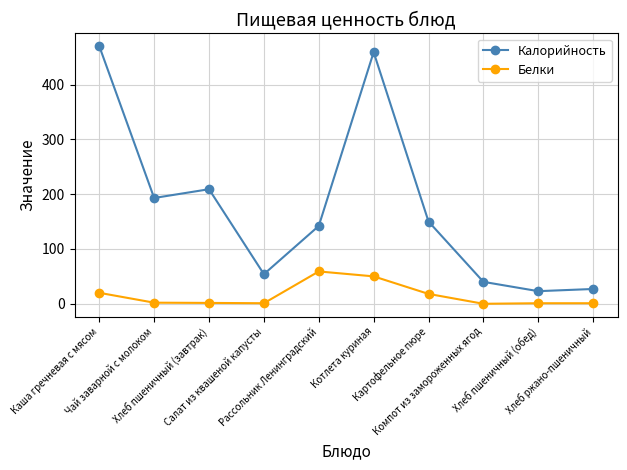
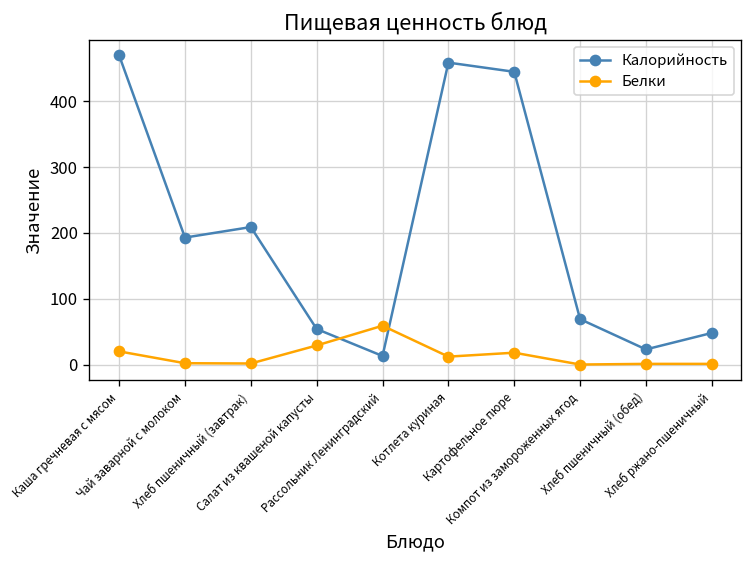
  {
    "Калорийность": {
      "Каша гречневая с мясом": 470,
      "Чай заварной с молоком": 190,
      "Хлеб пшеничный (завтрак)": 210,
      "Салат из квашеной капусты": 50,
-     "Рассольник Ленинградский": 140,
+     "Рассольник Ленинградский": 10,
      "Котлета куриная": 460,
-     "Картофельное пюре": 150,
-     "Компот из замороженных ягод": 40,
+     "Картофельное пюре": 450,
+     "Компот из замороженных ягод": 70,
      "Хлеб пшеничный (обед)": 20,
-     "Хлеб ржано-пшеничный": 30
+     "Хлеб ржано-пшеничный": 50
    },
    "Белки": {
      "Каша гречневая с мясом": 20,
      "Чай заварной с молоком": 0,
      "Хлеб пшеничный (завтрак)": 0,
-     "Салат из квашеной капусты": 0,
+     "Салат из квашеной капусты": 30,
      "Рассольник Ленинградский": 60,
-     "Котлета куриная": 50,
+     "Котлета куриная": 10,
      "Картофельное пюре": 20,
      "Компот из замороженных ягод": 0,
      "Хлеб пшеничный (обед)": 0,
      "Хлеб ржано-пшеничный": 0
    }
  }
